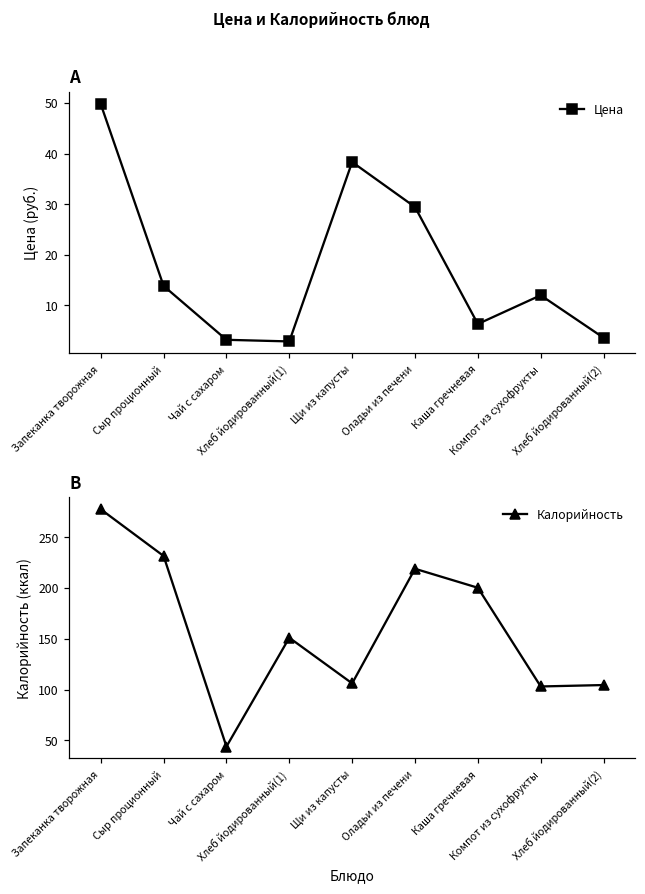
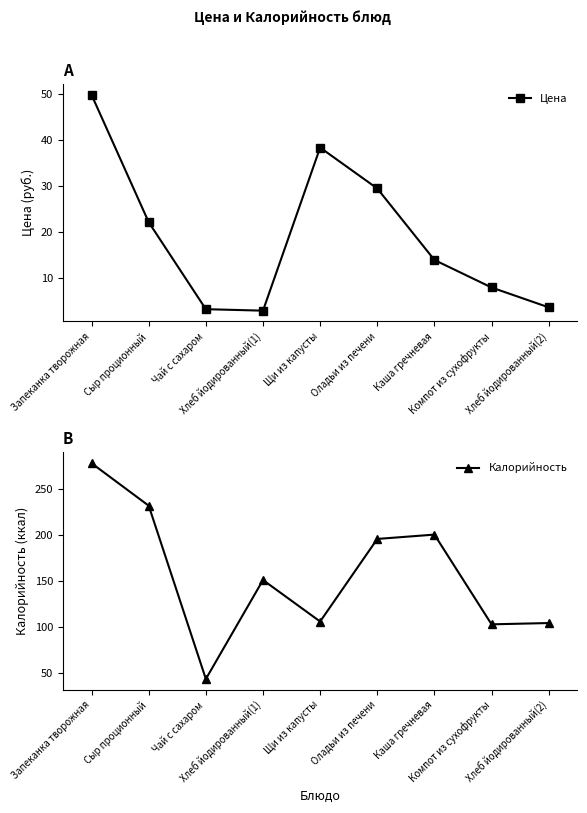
  {
    "A": {
      "Запеканка творожная": 50,
-     "Сыр проционный": 14,
+     "Сыр проционный": 22,
      "Чай с сахаром": 3,
      "Хлеб йодированный(1)": 3,
      "Щи из капусты": 38,
      "Оладьи из печени": 29,
-     "Каша гречневая": 6,
-     "Компот из сухофрукты": 12,
+     "Каша гречневая": 14,
+     "Компот из сухофрукты": 8,
      "Хлеб йодированный(2)": 4
    },
    "B": {
      "Запеканка творожная": 280,
      "Сыр проционный": 230,
      "Чай с сахаром": 40,
      "Хлеб йодированный(1)": 150,
      "Щи из капусты": 110,
-     "Оладьи из печени": 220,
+     "Оладьи из печени": 200,
      "Каша гречневая": 200,
      "Компот из сухофрукты": 100,
      "Хлеб йодированный(2)": 100
    }
  }
